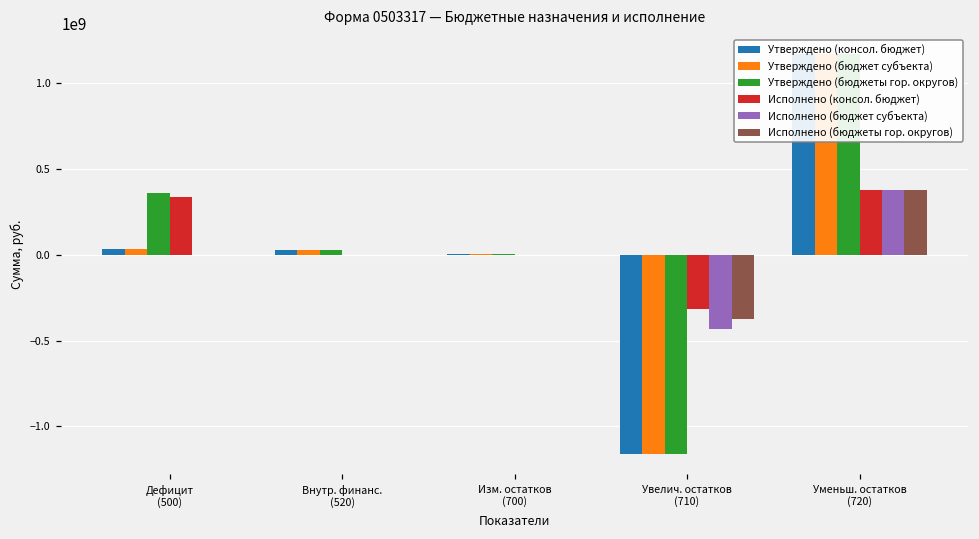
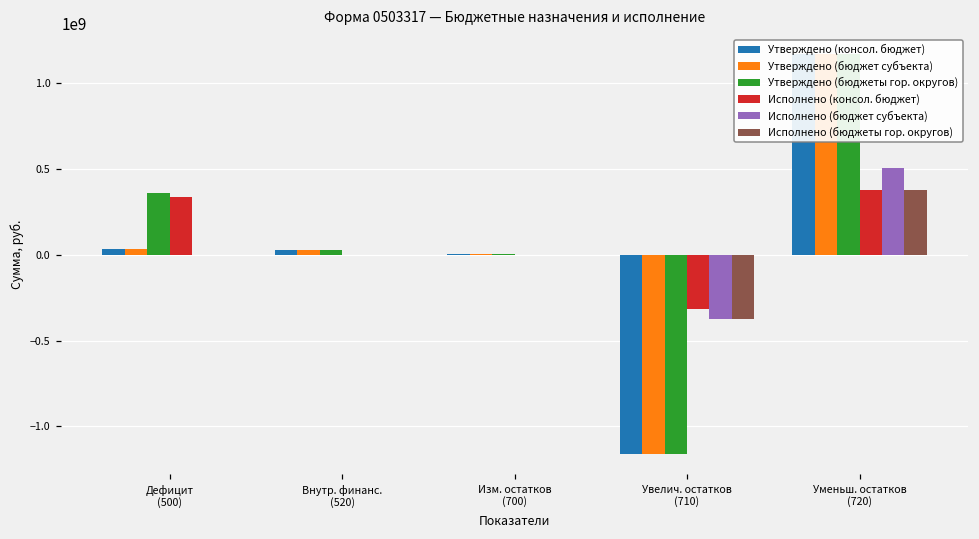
  {
    "Утверждено (консол. бюджет)": {
      "Дефицит (500)": 30000000,
      "Внутр. финанс. (520)": 30000000,
      "Увелич. остатков (710)": -1160000000
    },
    "Утверждено (бюджет субъекта)": {
      "Дефицит (500)": 30000000,
      "Внутр. финанс. (520)": 30000000,
      "Увелич. остатков (710)": -1160000000
    },
    "Утверждено (бюджеты гор. округов)": {
      "Дефицит (500)": 360000000,
      "Внутр. финанс. (520)": 30000000,
      "Увелич. остатков (710)": -1160000000
    },
    "Исполнено (консол. бюджет)": {
      "Дефицит (500)": 340000000,
      "Внутр. финанс. (520)": 0,
      "Увелич. остатков (710)": -320000000,
      "Уменьш. остатков (720)": 380000000
    },
    "Исполнено (бюджет субъекта)": {
      "Внутр. финанс. (520)": 0,
-     "Увелич. остатков (710)": -430000000,
-     "Уменьш. остатков (720)": 380000000
+     "Увелич. остатков (710)": -380000000,
+     "Уменьш. остатков (720)": 510000000
    },
    "Исполнено (бюджеты гор. округов)": {
      "Внутр. финанс. (520)": 0,
      "Увелич. остатков (710)": -380000000,
      "Уменьш. остатков (720)": 380000000
    }
  }
